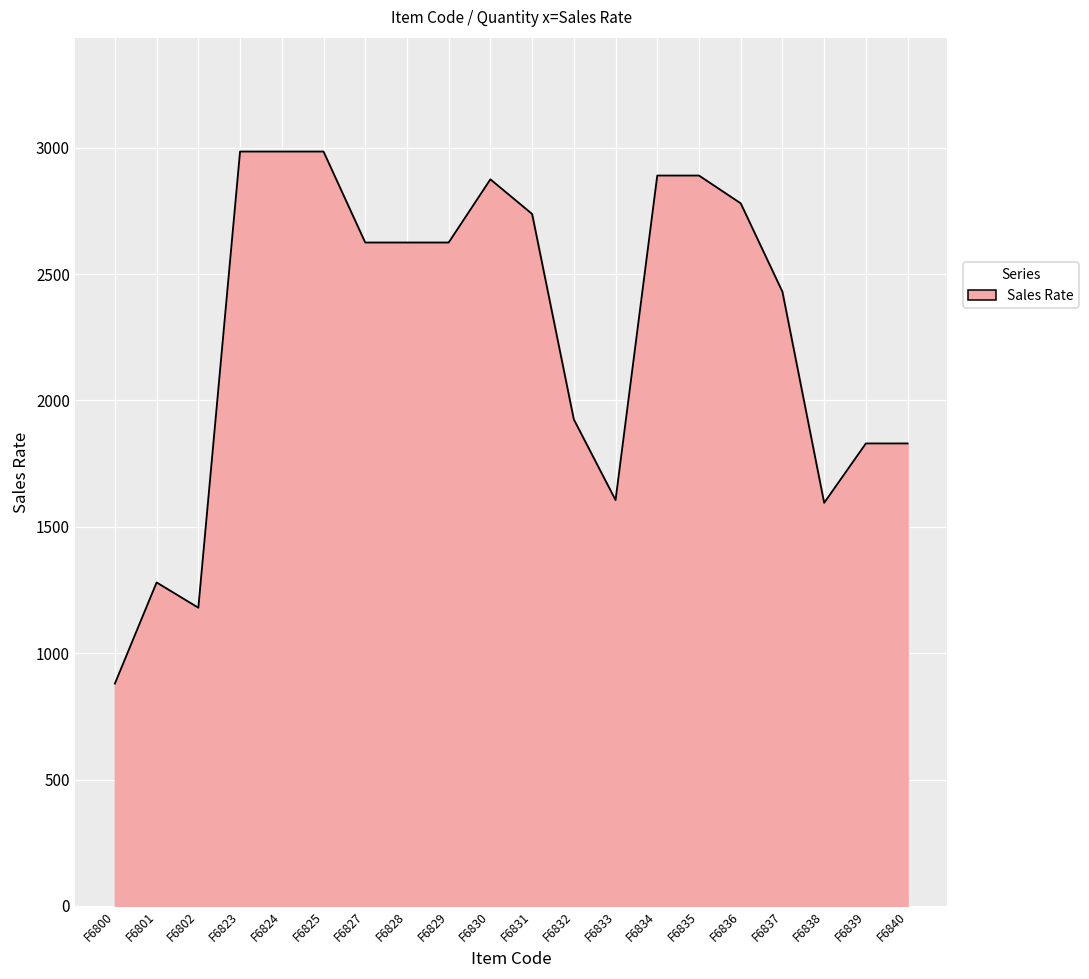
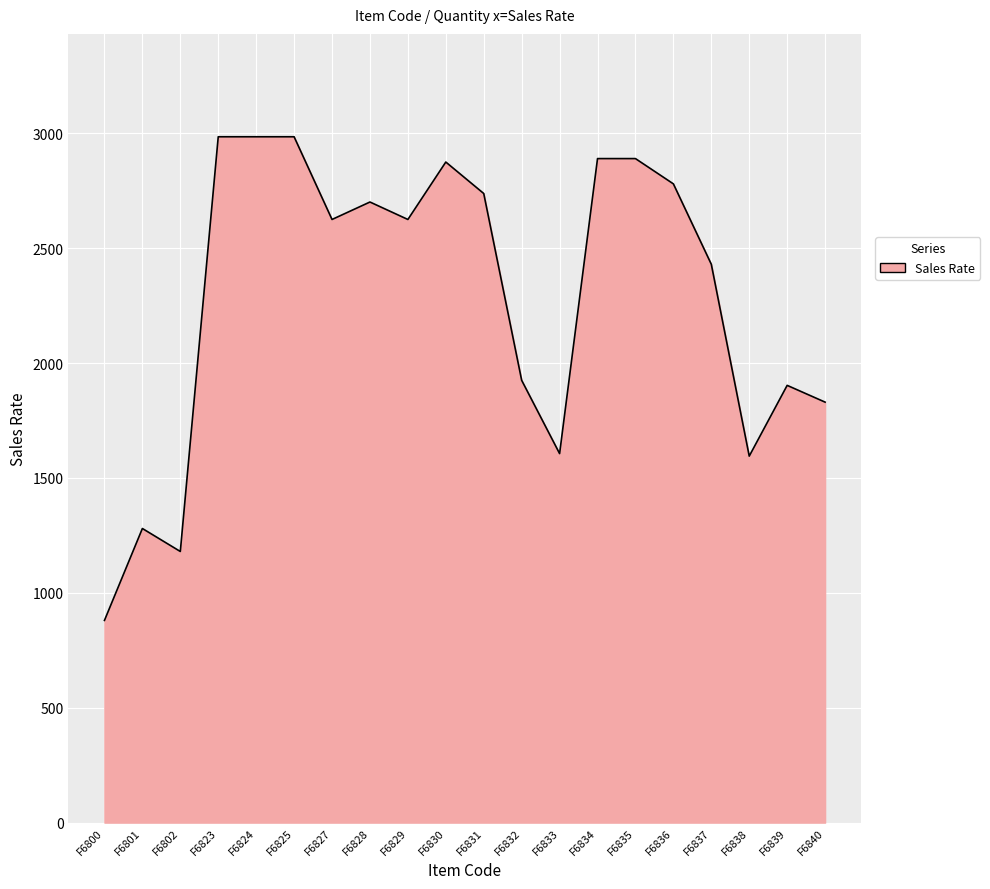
  {
    "F6800": 880,
    "F6801": 1280,
    "F6802": 1180,
    "F6823": 2990,
    "F6824": 2990,
    "F6825": 2990,
    "F6827": 2630,
-   "F6828": 2630,
+   "F6828": 2700,
    "F6829": 2630,
    "F6830": 2880,
    "F6831": 2740,
    "F6832": 1930,
    "F6833": 1610,
    "F6834": 2890,
    "F6835": 2890,
    "F6836": 2780,
    "F6837": 2430,
    "F6838": 1600,
-   "F6839": 1830,
+   "F6839": 1900,
    "F6840": 1830
  }
